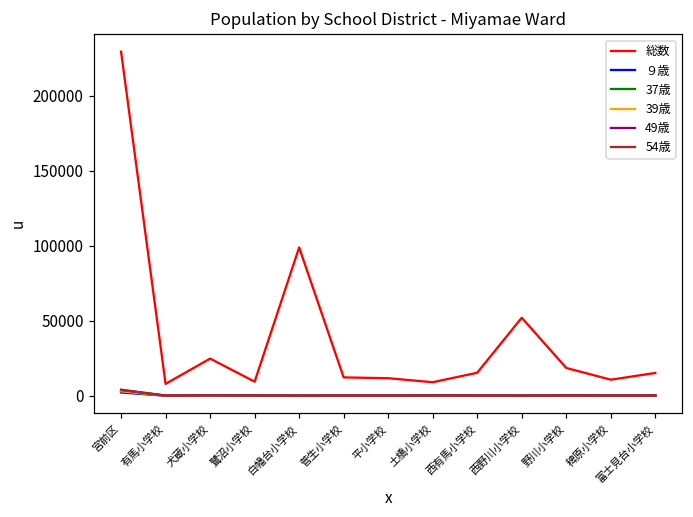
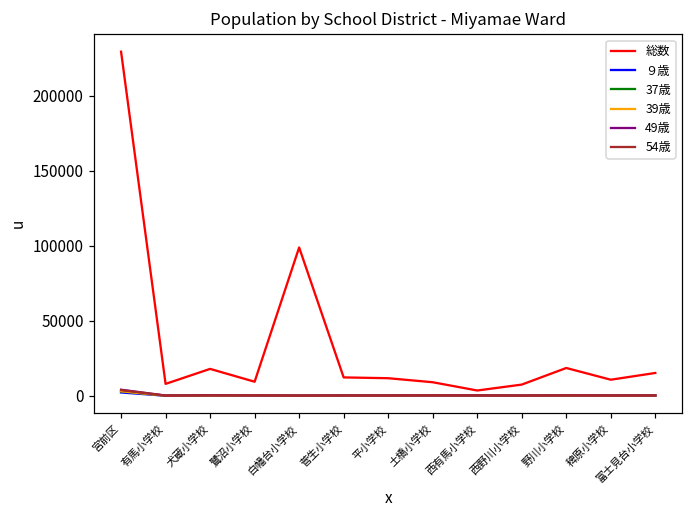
  {
    "総数": {
      "宮前区": 229000,
      "有馬小学校": 8000,
-     "犬蔵小学校": 25000,
+     "犬蔵小学校": 18000,
      "鷺沼小学校": 9000,
      "白幡台小学校": 99000,
      "菅生小学校": 12000,
      "平小学校": 12000,
      "土橋小学校": 9000,
-     "西有馬小学校": 15000,
-     "西野川小学校": 52000,
+     "西有馬小学校": 4000,
+     "西野川小学校": 7000,
      "野川小学校": 19000,
      "稗原小学校": 11000,
      "富士見台小学校": 15000
    }
  }
